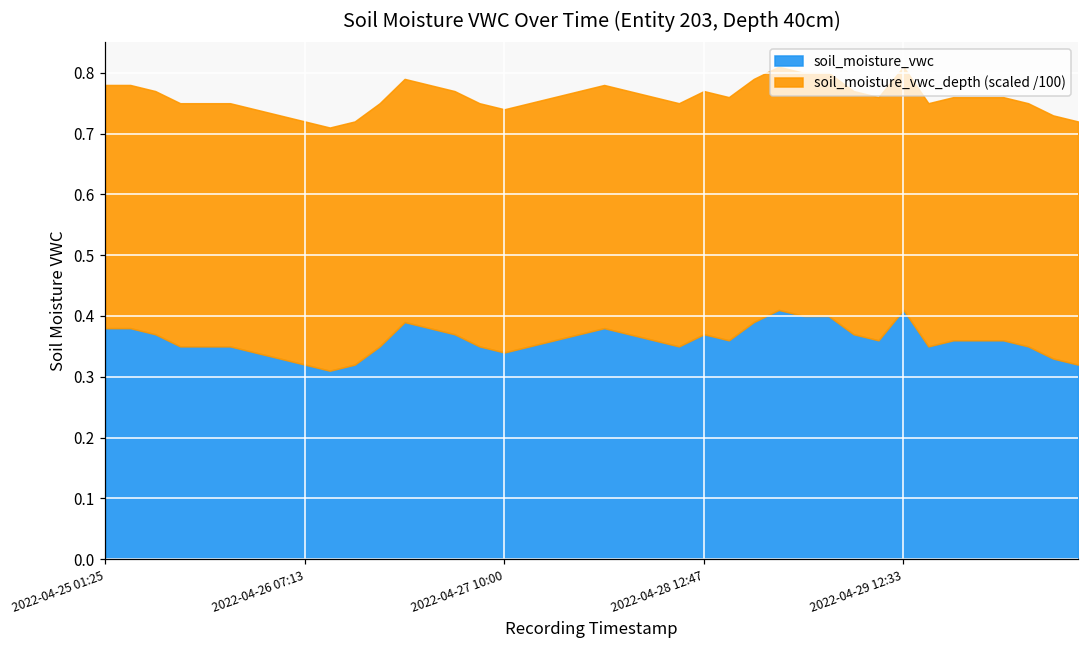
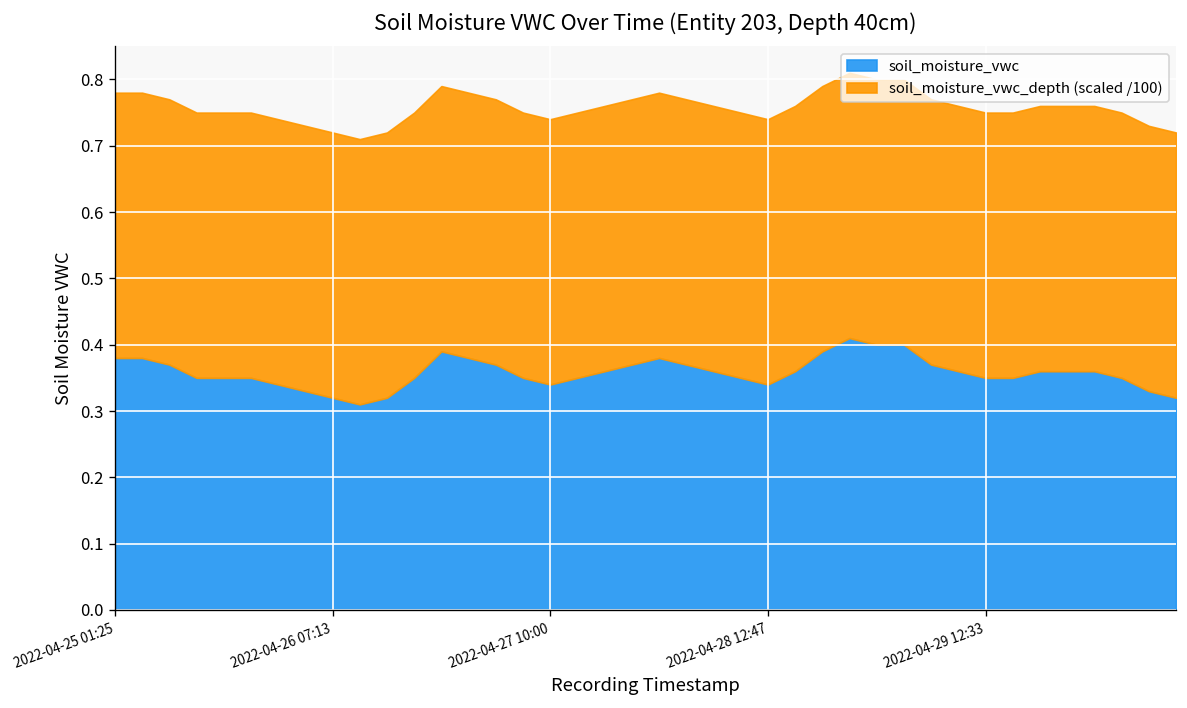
  {
    "soil_moisture_vwc": {
      "2022-04-25 01:25": 0.38,
      "2022-04-26 07:13": 0.32,
      "2022-04-27 10:00": 0.34,
-     "2022-04-28 12:47": 0.37,
-     "2022-04-29 12:33": 0.41
+     "2022-04-28 12:47": 0.34,
+     "2022-04-29 12:33": 0.35
    },
    "soil_moisture_vwc_depth (scaled /100)": {
      "2022-04-25 01:25": 0.40,
      "2022-04-26 07:13": 0.40,
      "2022-04-27 10:00": 0.40,
      "2022-04-28 12:47": 0.40
    }
  }
